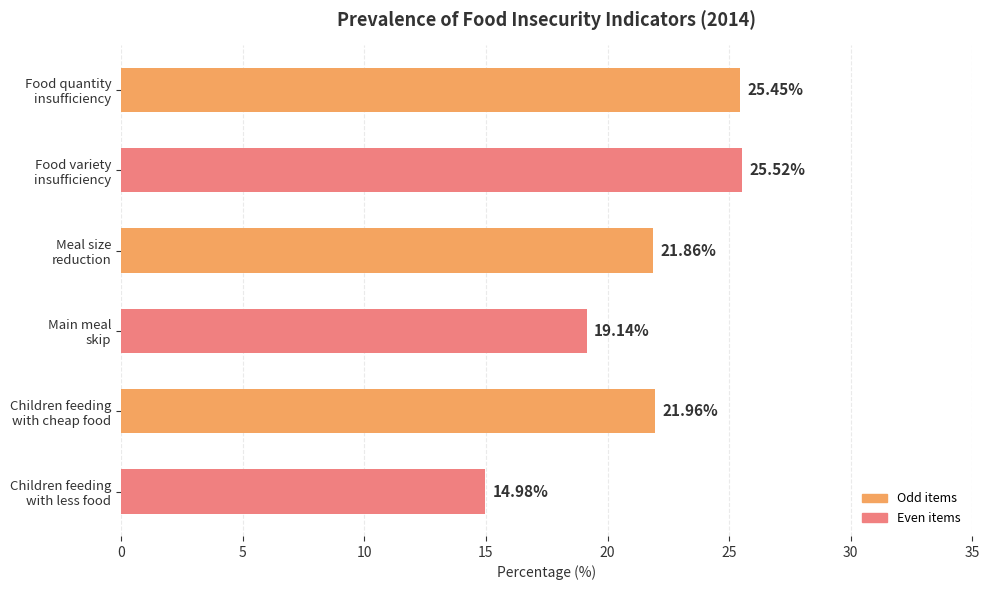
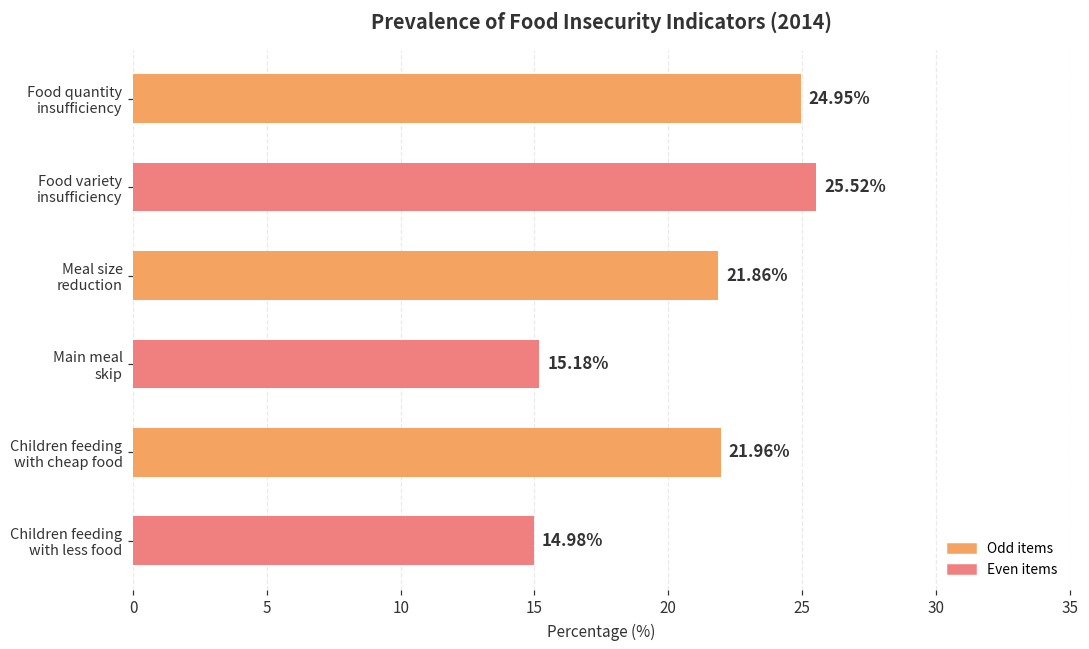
  {
-   "Food quantity insufficiency": "25.45%",
+   "Food quantity insufficiency": "24.95%",
    "Food variety insufficiency": "25.52%",
    "Meal size reduction": "21.86%",
-   "Main meal skip": "19.14%",
+   "Main meal skip": "15.18%",
    "Children feeding with cheap food": "21.96%",
    "Children feeding with less food": "14.98%"
  }
